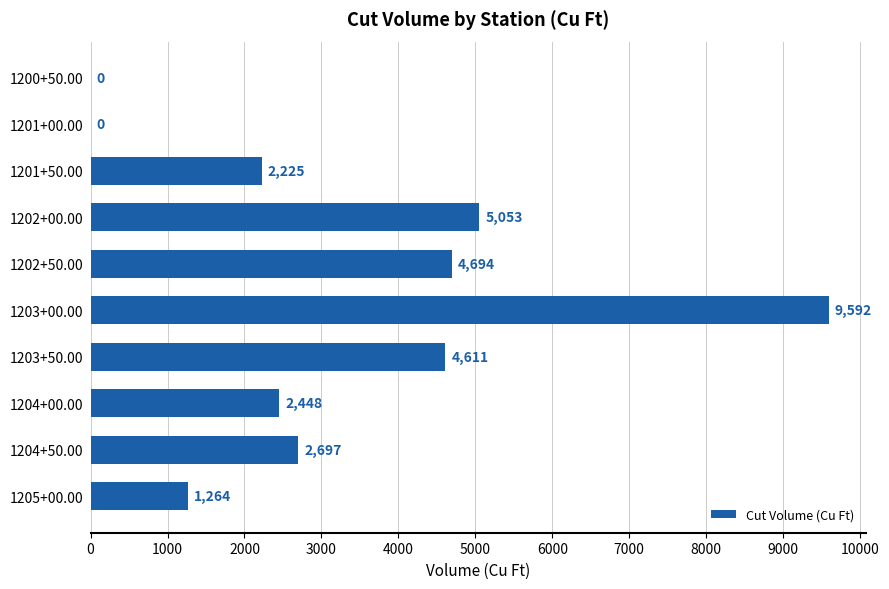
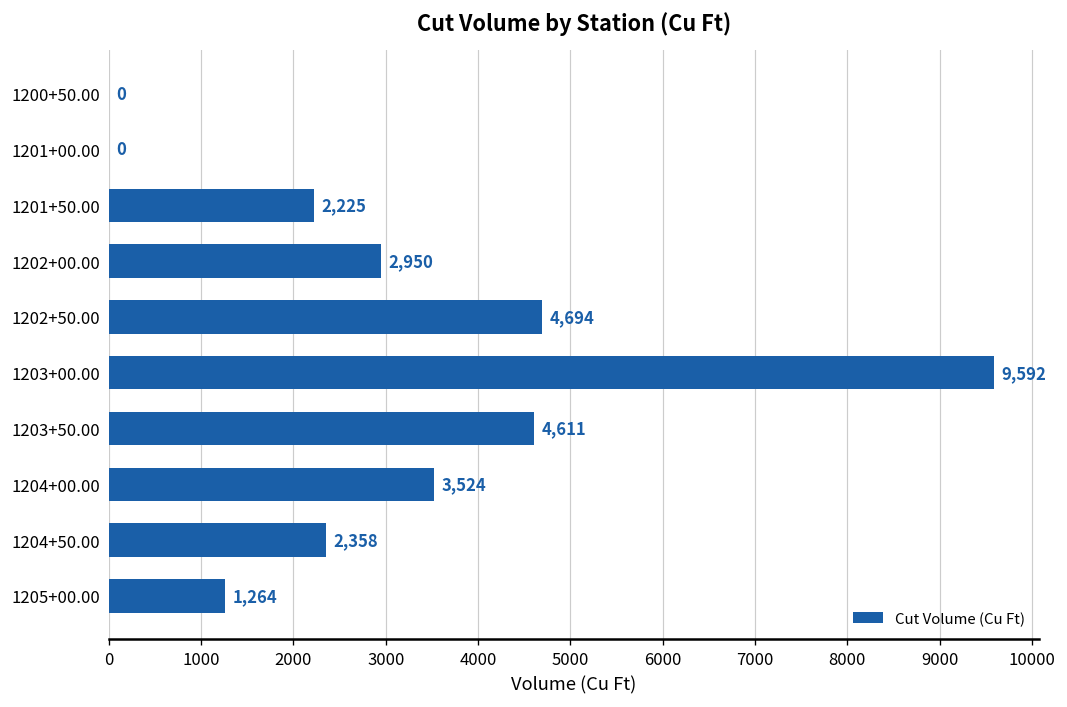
  {
    "1200+50.00": "0",
    "1201+00.00": "0",
    "1201+50.00": "2,225",
-   "1202+00.00": "5,053",
+   "1202+00.00": "2,950",
    "1202+50.00": "4,694",
    "1203+00.00": "9,592",
    "1203+50.00": "4,611",
-   "1204+00.00": "2,448",
-   "1204+50.00": "2,697",
+   "1204+00.00": "3,524",
+   "1204+50.00": "2,358",
    "1205+00.00": "1,264"
  }
